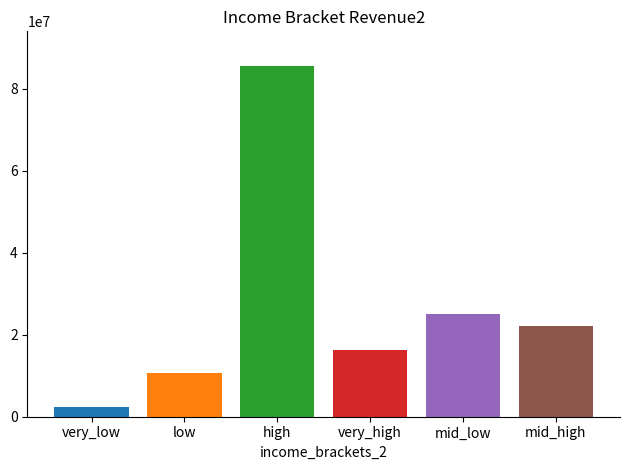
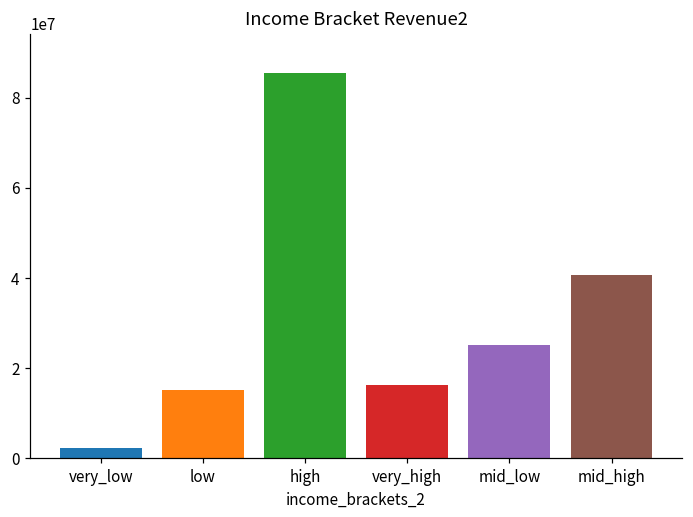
  {
    "very_low": 2000000,
-   "low": 11000000,
+   "low": 15000000,
    "high": 85000000,
    "very_high": 16000000,
    "mid_low": 25000000,
-   "mid_high": 22000000
+   "mid_high": 41000000
  }
